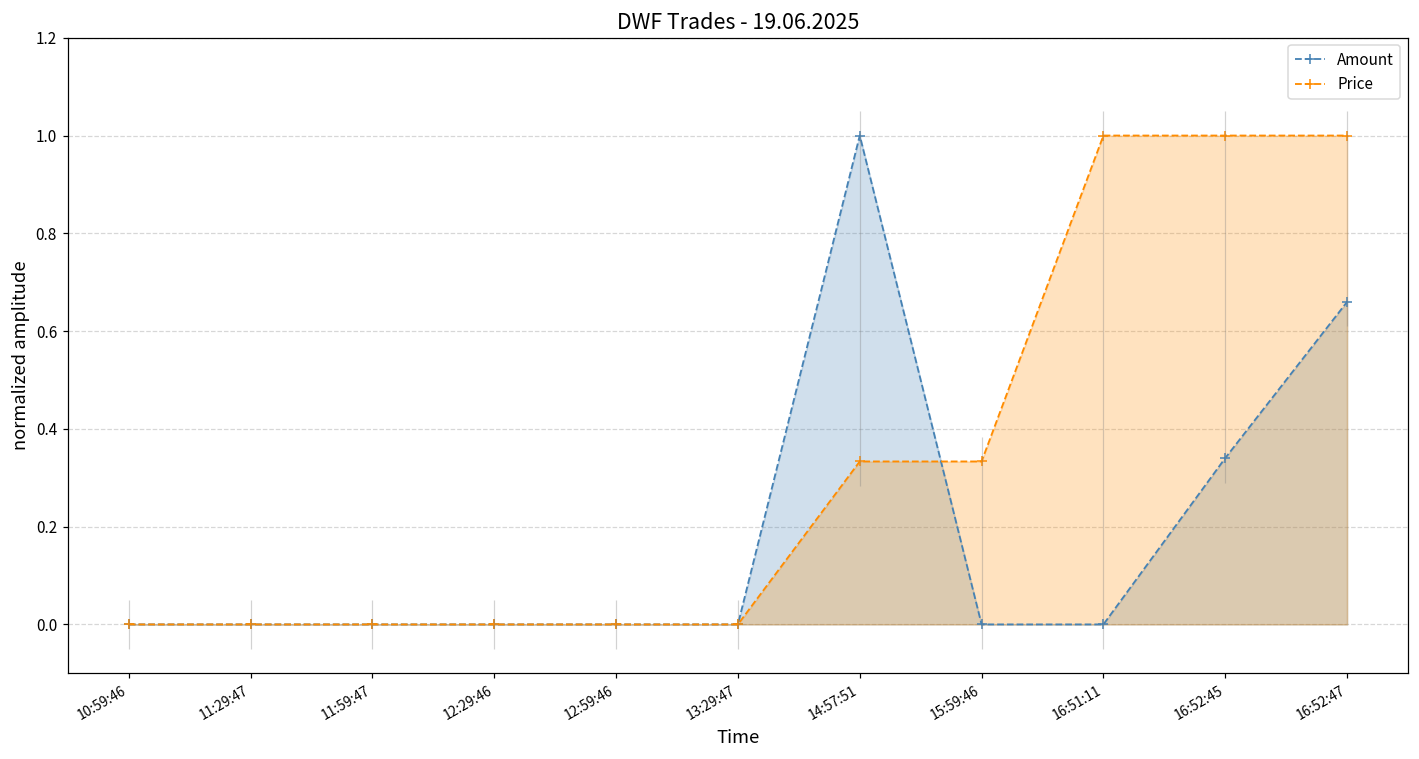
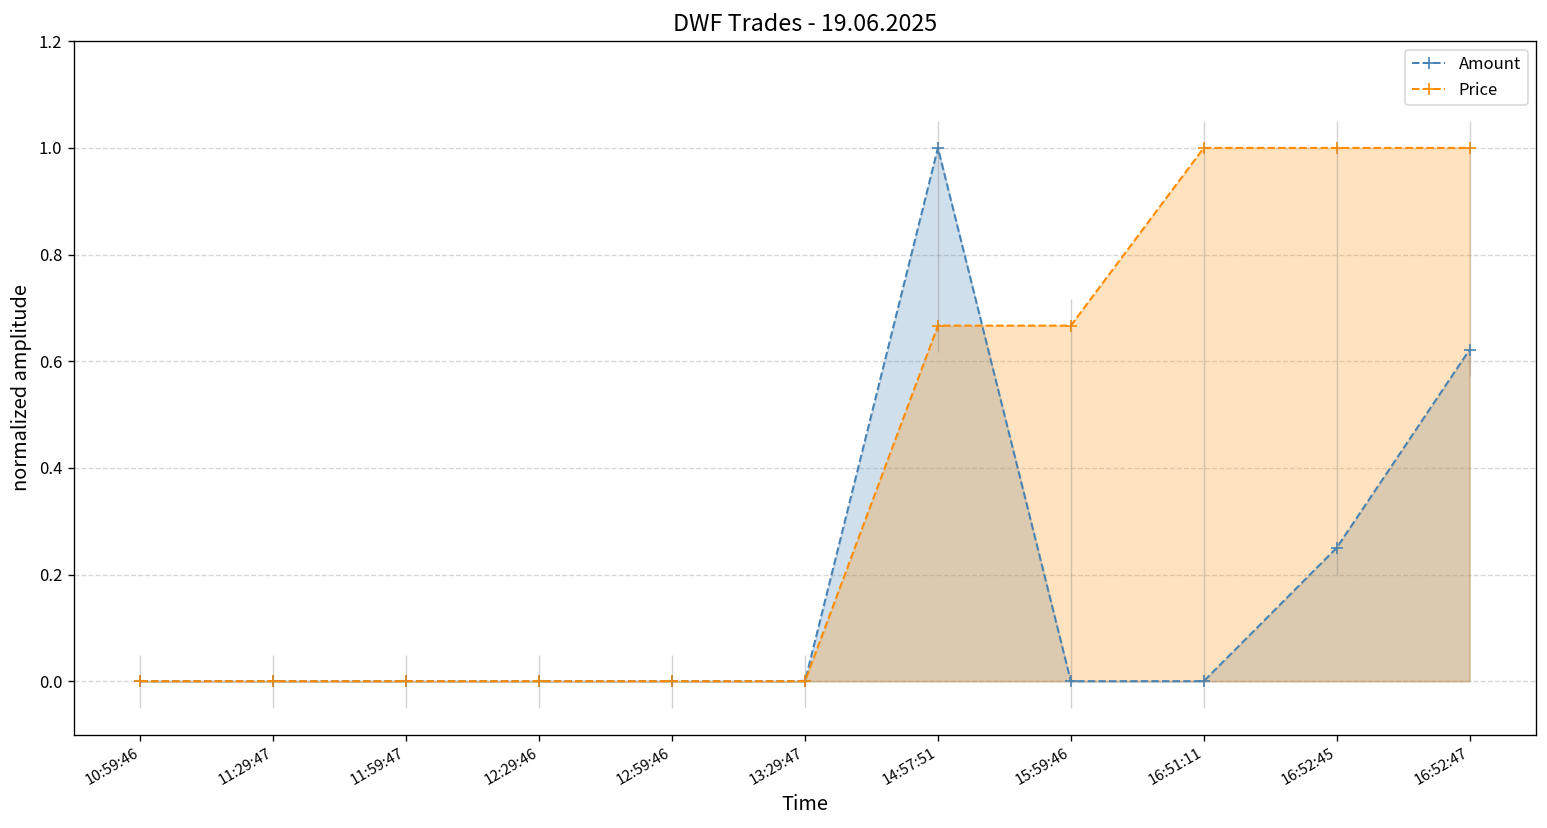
  {
    "Amount": {
      "14:57:51": 1.00,
      "15:59:46": 0.00,
      "16:51:11": 0.00,
-     "16:52:45": 0.34,
-     "16:52:47": 0.66
+     "16:52:45": 0.25,
+     "16:52:47": 0.62
    },
    "Price": {
-     "14:57:51": 0.33,
-     "15:59:46": 0.33,
+     "14:57:51": 0.67,
+     "15:59:46": 0.67,
      "16:51:11": 1.00,
      "16:52:45": 1.00,
      "16:52:47": 1.00
    }
  }
